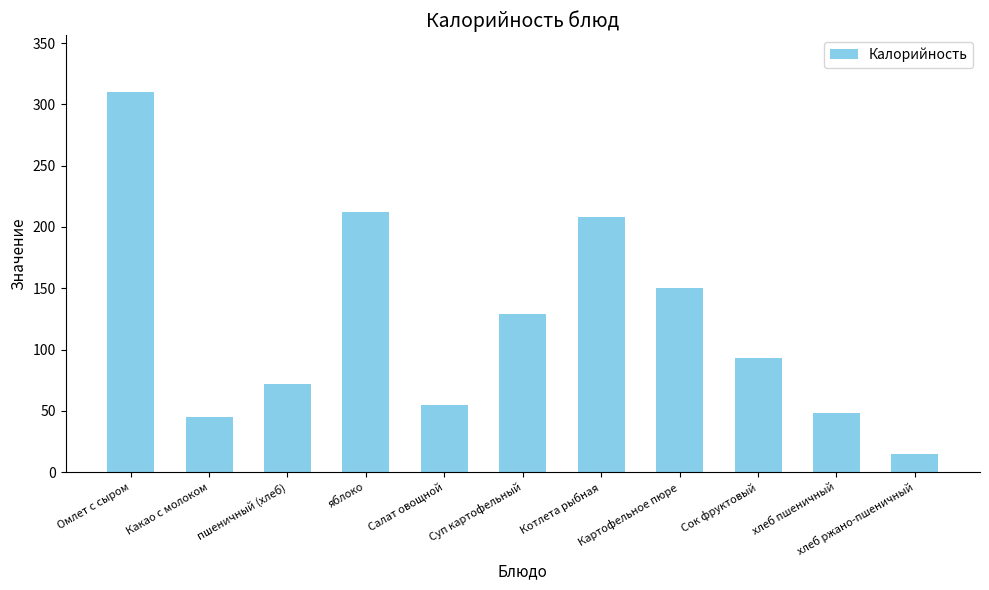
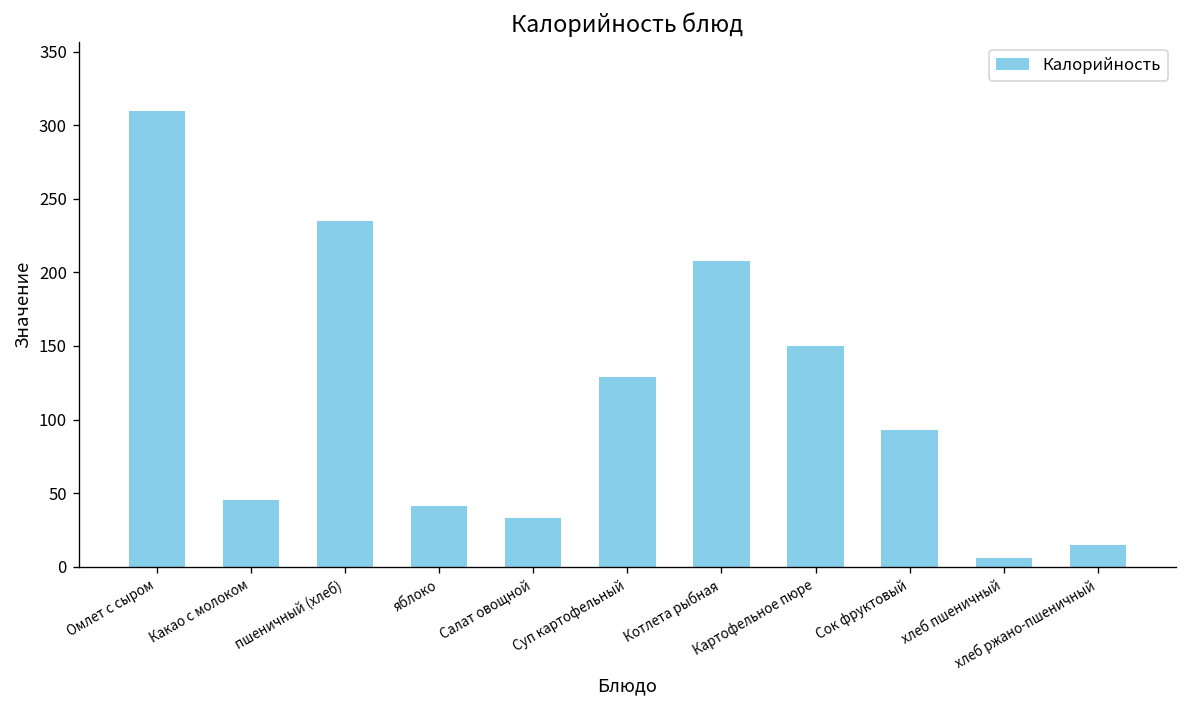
  {
    "Омлет с сыром": 310,
    "Какао с молоком": 45,
-   "пшеничный (хлеб)": 72,
-   "яблоко": 212,
-   "Салат овощной": 55,
+   "пшеничный (хлеб)": 235,
+   "яблоко": 41,
+   "Салат овощной": 33,
    "Суп картофельный": 129,
    "Котлета рыбная": 208,
    "Картофельное пюре": 150,
    "Сок фруктовый": 93,
-   "хлеб пшеничный": 48,
+   "хлеб пшеничный": 6,
    "хлеб ржано-пшеничный": 15
  }
